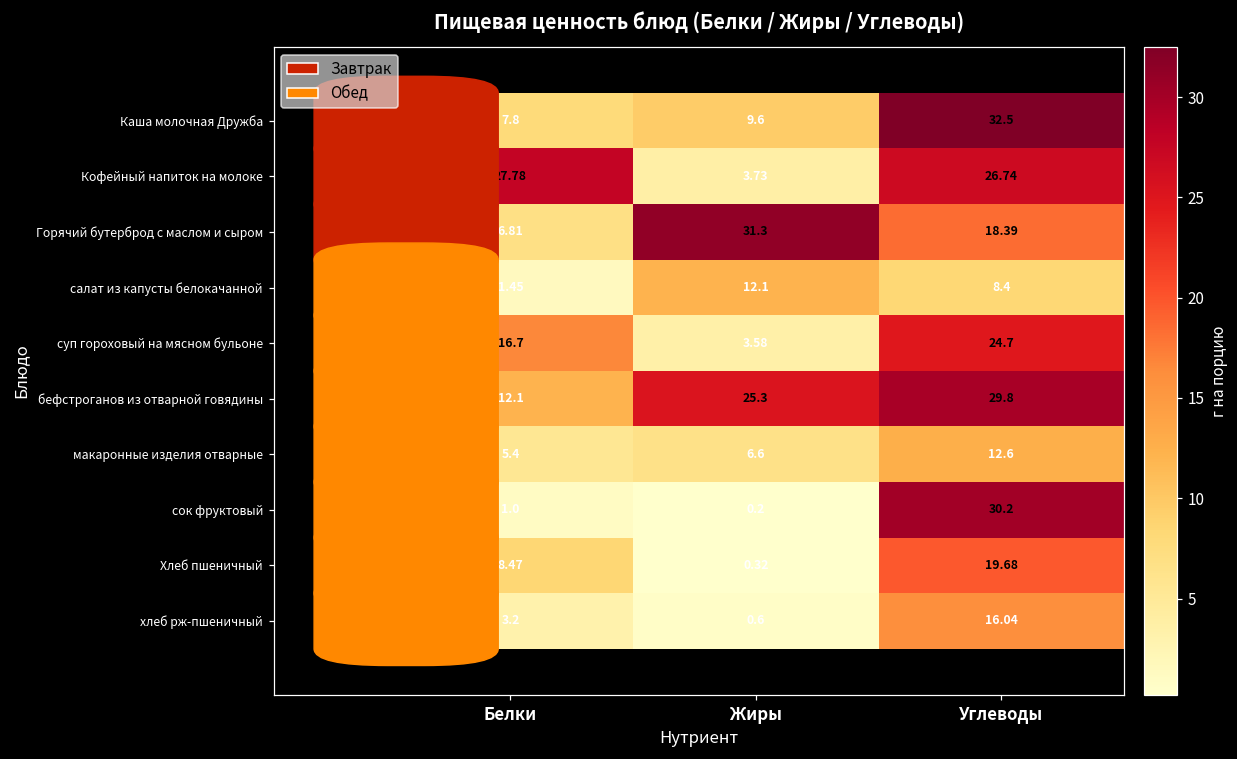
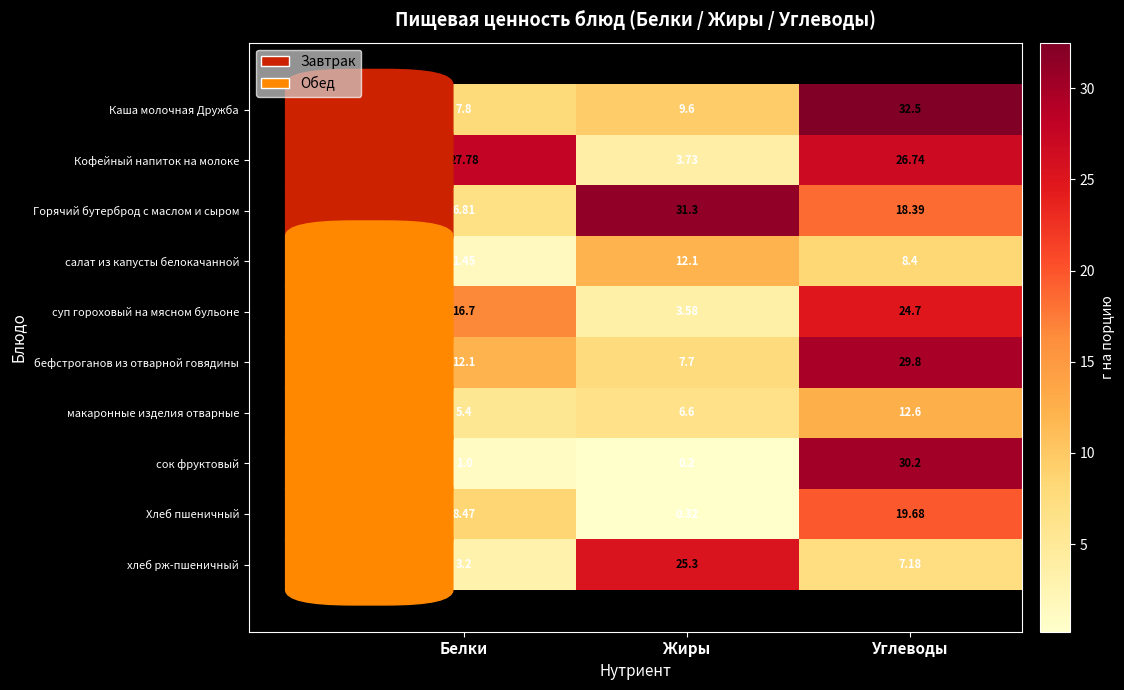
  {
    "Каша молочная Дружба": {
      "Белки": 7.8,
      "Жиры": 9.6,
      "Углеводы": 32.5
    },
    "Кофейный напиток на молоке": {
      "Жиры": 3.73,
      "Углеводы": 26.74
    },
    "Горячий бутерброд с маслом и сыром": {
      "Жиры": 31.3,
      "Углеводы": 18.39
    },
    "салат из капусты белокачанной": {
      "Жиры": 12.1,
      "Углеводы": 8.4
    },
    "суп гороховый на мясном бульоне": {
      "Жиры": 3.58,
      "Углеводы": 24.7
    },
    "бефстроганов из отварной говядины": {
-     "Жиры": 25.3,
+     "Жиры": 7.7,
      "Углеводы": 29.8
    },
    "макаронные изделия отварные": {
      "Белки": 5.4,
      "Жиры": 6.6,
      "Углеводы": 12.6
    },
    "сок фруктовый": {
      "Белки": 1.0,
      "Жиры": 0.2,
      "Углеводы": 30.2
    },
    "Хлеб пшеничный": {
      "Жиры": 0.32,
      "Углеводы": 19.68
    },
    "хлеб рж-пшеничный": {
      "Белки": 3.2,
-     "Жиры": 0.6,
-     "Углеводы": 16.04
+     "Жиры": 25.3,
+     "Углеводы": 7.18
    }
  }
